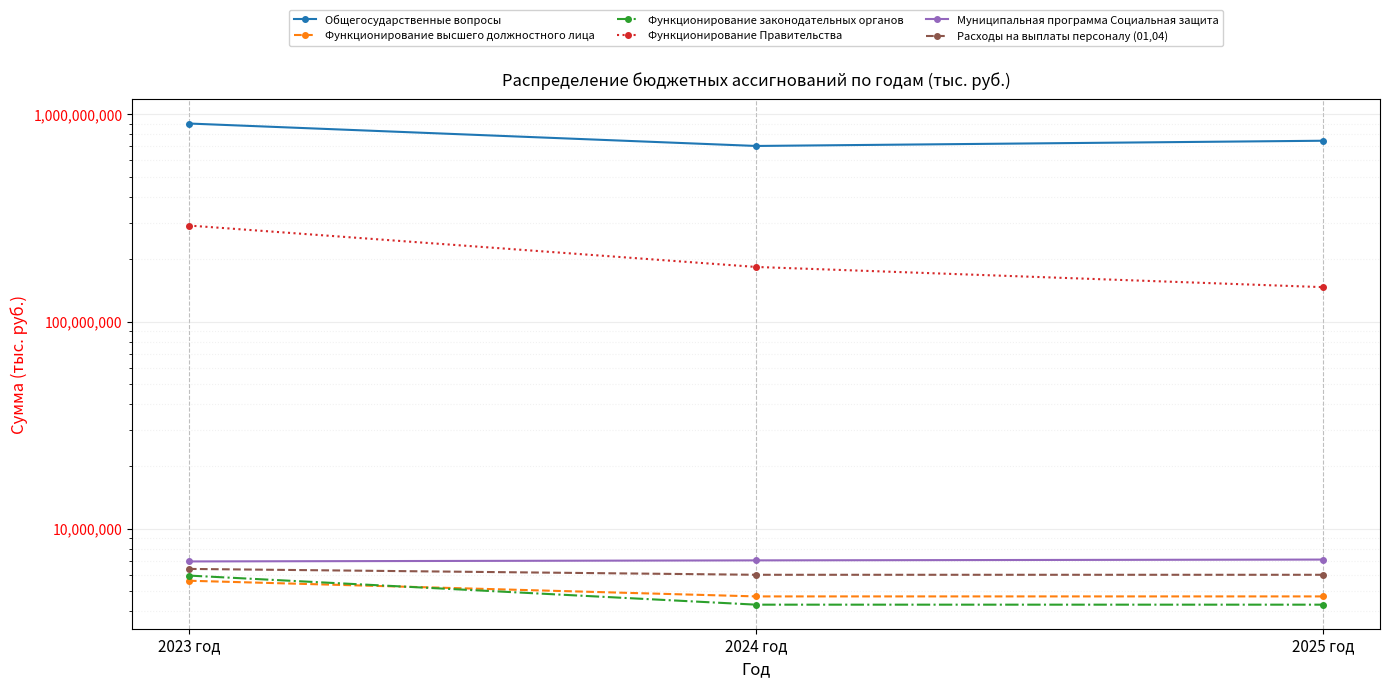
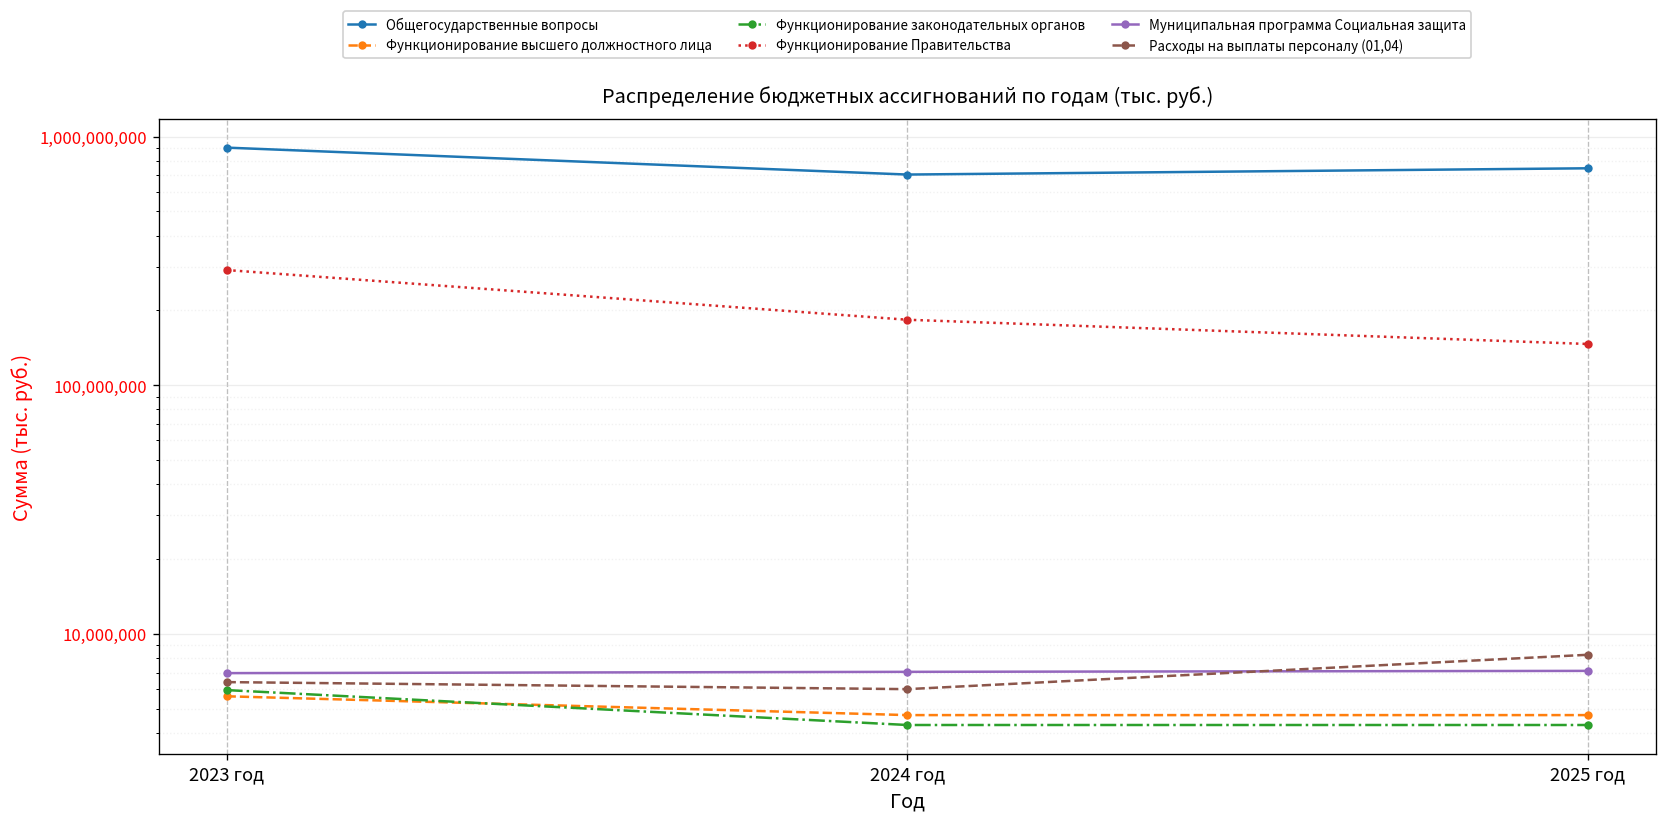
  {
    "Общегосударственные вопросы": {
      "2023 год": "900,000,000",
      "2024 год": "700,000,000",
      "2025 год": "750,000,000"
    },
    "Функционирование высшего должностного лица": {
      "2023 год": "5,600,000",
      "2024 год": "4,700,000",
      "2025 год": "4,700,000"
    },
    "Функционирование законодательных органов": {
      "2023 год": "6,000,000",
      "2024 год": "4,300,000",
      "2025 год": "4,300,000"
    },
    "Функционирование Правительства": {
      "2023 год": "290,000,000",
      "2024 год": "180,000,000",
      "2025 год": "150,000,000"
    },
    "Муниципальная программа Социальная защита": {
      "2023 год": "7,000,000",
      "2024 год": "7,000,000",
      "2025 год": "7,100,000"
    },
    "Расходы на выплаты персоналу (01,04)": {
      "2023 год": "6,400,000",
      "2024 год": "6,000,000",
-     "2025 год": "6,000,000"
+     "2025 год": "8,300,000"
    }
  }
